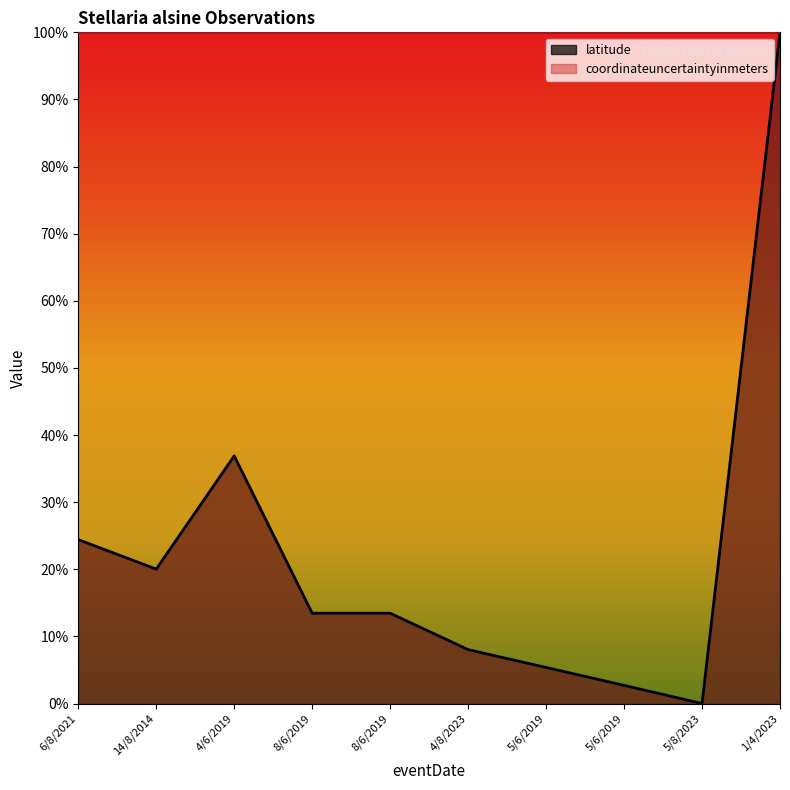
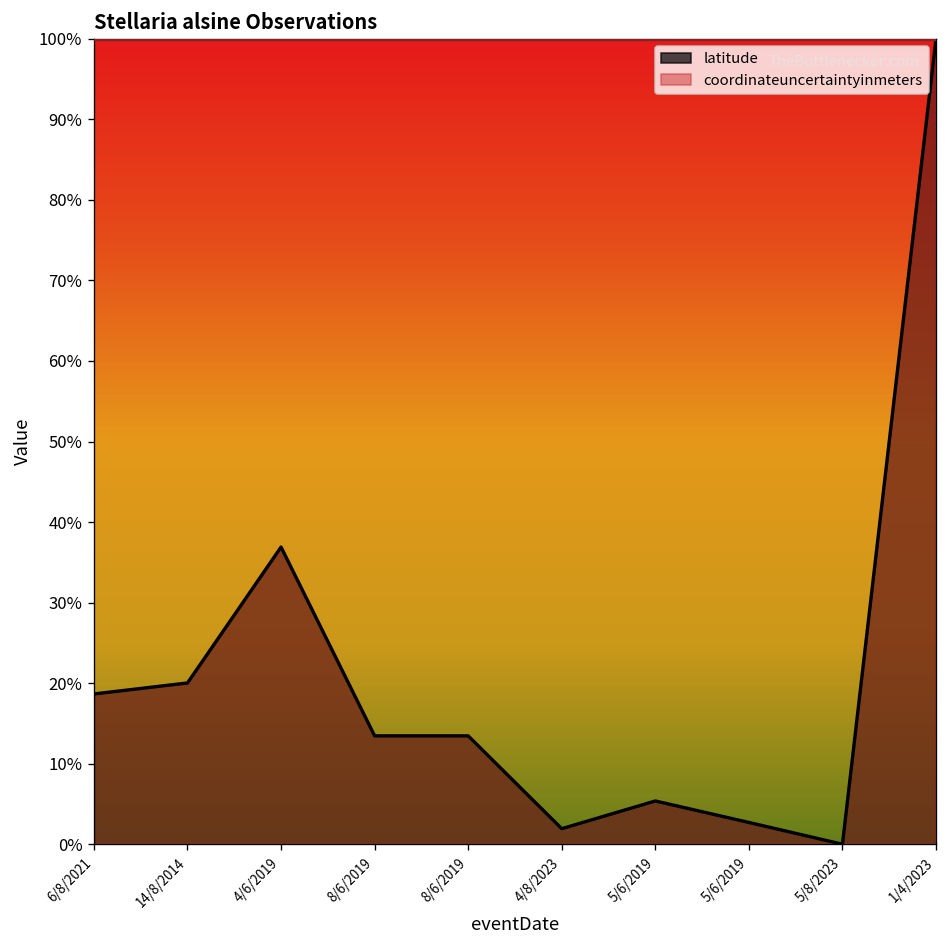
  {
    "latitude": {
-     "6/8/2021": "24%",
+     "6/8/2021": "19%",
      "14/8/2014": "20%",
      "4/6/2019": "37%",
-     "4/8/2023": "8%",
+     "4/8/2023": "2%",
      "5/8/2023": "0%"
    },
    "coordinateuncertaintyinmeters": {
      "6/8/2021": "100%",
      "14/8/2014": "100%",
      "4/6/2019": "100%",
      "4/8/2023": "100%",
      "5/8/2023": "100%"
    }
  }
